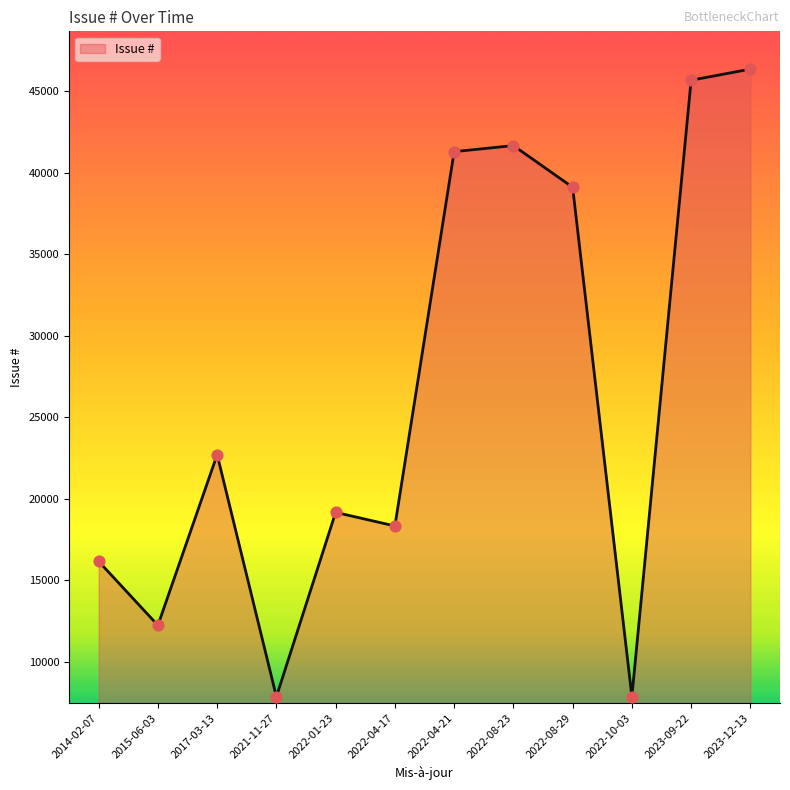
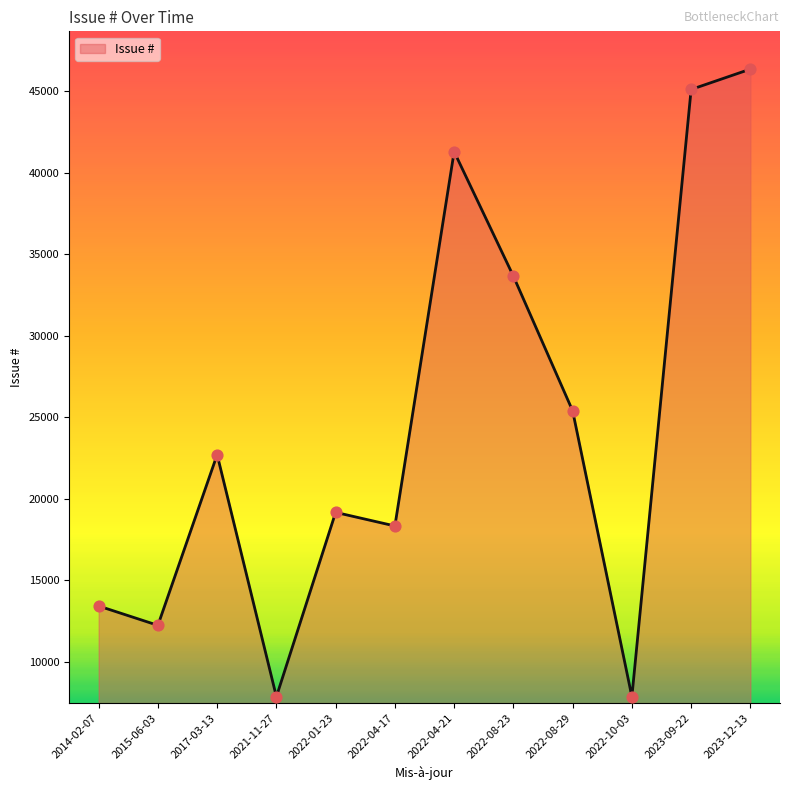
  {
-   "2014-02-07": 16200,
+   "2014-02-07": 13400,
    "2015-06-03": 12200,
    "2017-03-13": 22700,
    "2021-11-27": 7900,
    "2022-01-23": 19200,
    "2022-04-17": 18300,
    "2022-04-21": 41300,
-   "2022-08-23": 41700,
-   "2022-08-29": 39100,
+   "2022-08-23": 33600,
+   "2022-08-29": 25400,
    "2022-10-03": 7900,
-   "2023-09-22": 45700,
+   "2023-09-22": 45100,
    "2023-12-13": 46300
  }
